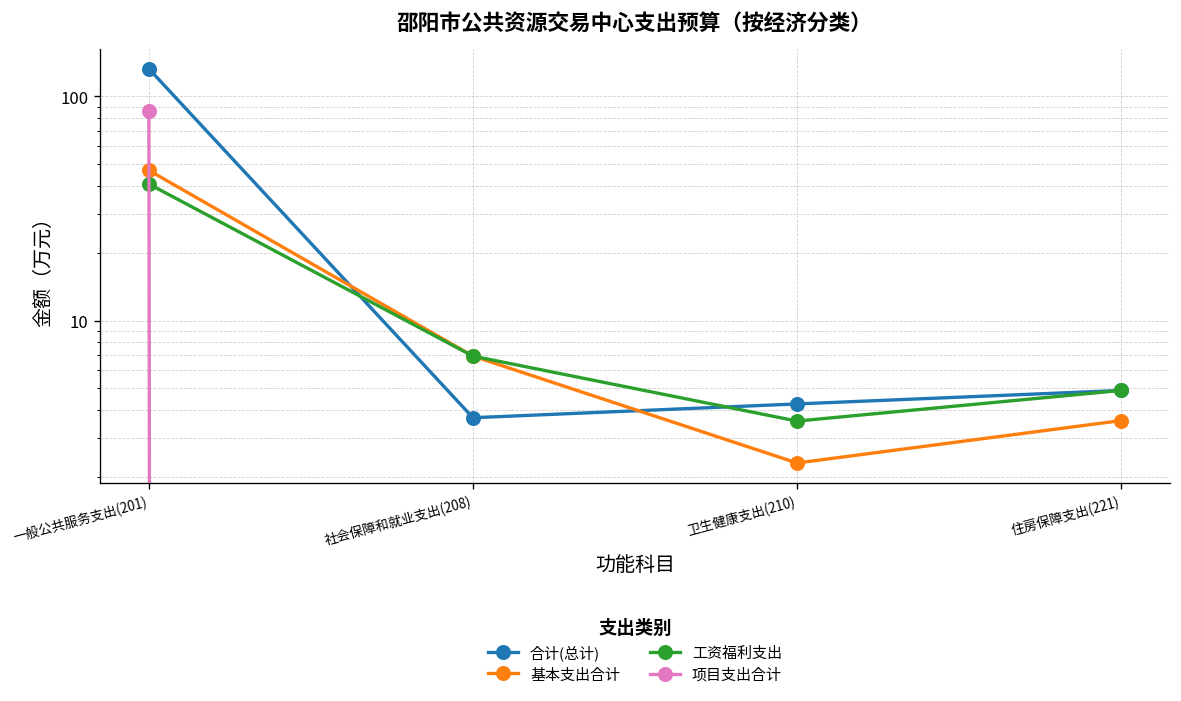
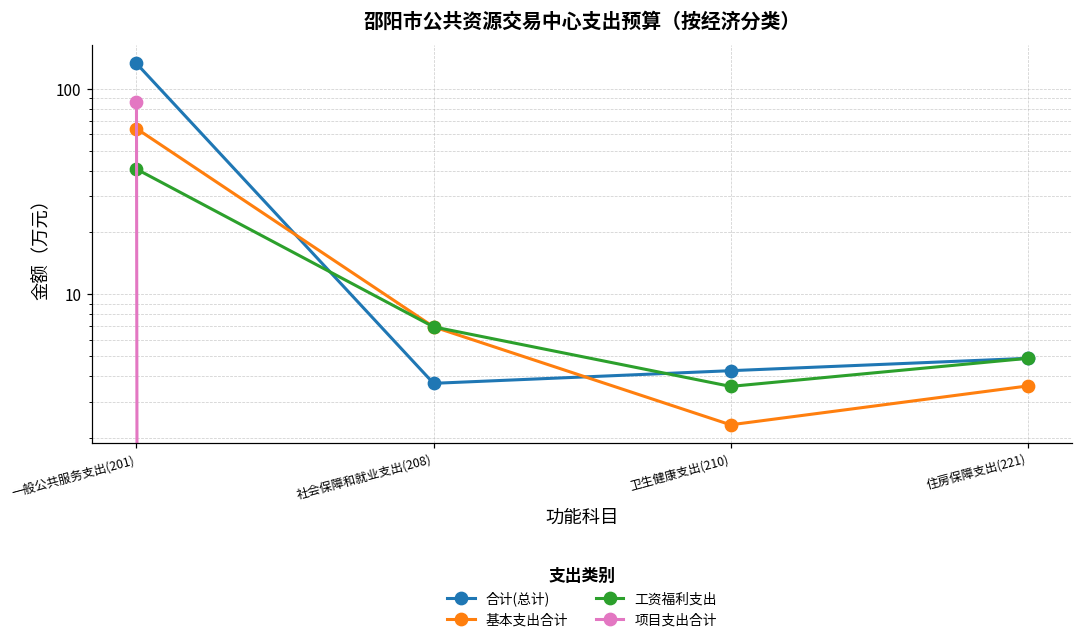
  {
    "合计(总计)": {
      "一般公共服务支出(201)": 130,
      "社会保障和就业支出(208)": 3.7,
      "卫生健康支出(210)": 4.2
    },
    "基本支出合计": {
-     "一般公共服务支出(201)": 47,
+     "一般公共服务支出(201)": 64,
      "卫生健康支出(210)": 2.3,
      "住房保障支出(221)": 3.6
    },
    "工资福利支出": {
      "一般公共服务支出(201)": 41,
      "卫生健康支出(210)": 3.6
    },
    "项目支出合计": {
      "一般公共服务支出(201)": 90
    }
  }
